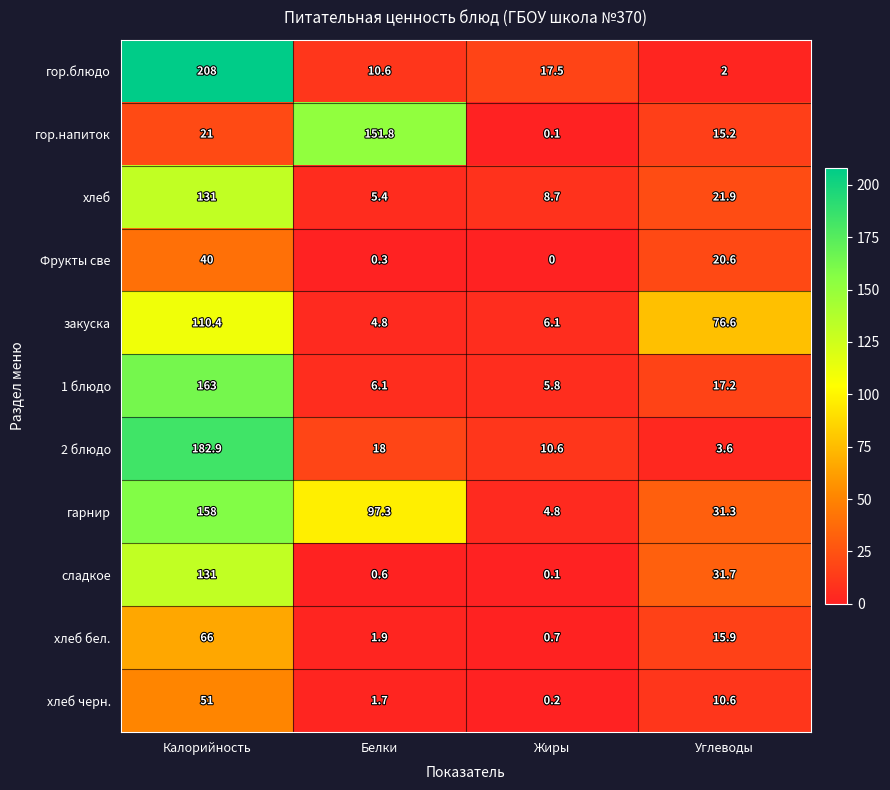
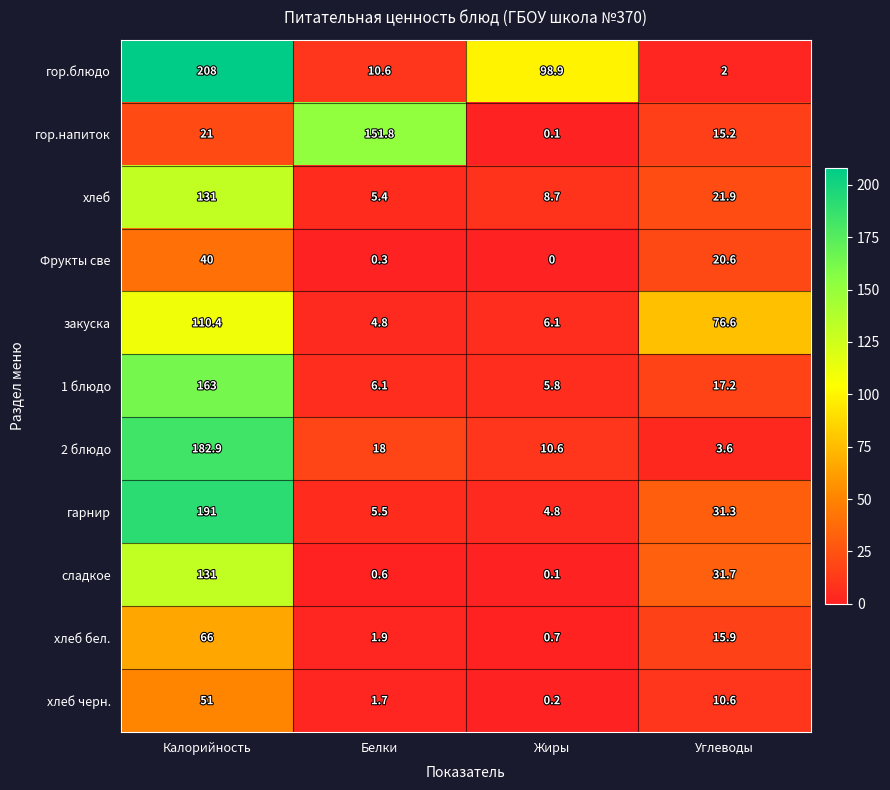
  {
    "гор.блюдо": {
      "Калорийность": 208,
      "Белки": 10.6,
-     "Жиры": 17.5,
+     "Жиры": 98.9,
      "Углеводы": 2
    },
    "гор.напиток": {
      "Калорийность": 21,
      "Белки": 151.8,
      "Жиры": 0.1,
      "Углеводы": 15.2
    },
    "хлеб": {
      "Калорийность": 131,
      "Белки": 5.4,
      "Жиры": 8.7,
      "Углеводы": 21.9
    },
    "Фрукты све": {
      "Калорийность": 40,
      "Белки": 0.3,
      "Жиры": 0,
      "Углеводы": 20.6
    },
    "закуска": {
      "Калорийность": 110.4,
      "Белки": 4.8,
      "Жиры": 6.1,
      "Углеводы": 76.6
    },
    "1 блюдо": {
      "Калорийность": 163,
      "Белки": 6.1,
      "Жиры": 5.8,
      "Углеводы": 17.2
    },
    "2 блюдо": {
      "Калорийность": 182.9,
      "Белки": 18,
      "Жиры": 10.6,
      "Углеводы": 3.6
    },
    "гарнир": {
-     "Калорийность": 158,
-     "Белки": 97.3,
+     "Калорийность": 191,
+     "Белки": 5.5,
      "Жиры": 4.8,
      "Углеводы": 31.3
    },
    "сладкое": {
      "Калорийность": 131,
      "Белки": 0.6,
      "Жиры": 0.1,
      "Углеводы": 31.7
    },
    "хлеб бел.": {
      "Калорийность": 66,
      "Белки": 1.9,
      "Жиры": 0.7,
      "Углеводы": 15.9
    },
    "хлеб черн.": {
      "Калорийность": 51,
      "Белки": 1.7,
      "Жиры": 0.2,
      "Углеводы": 10.6
    }
  }
